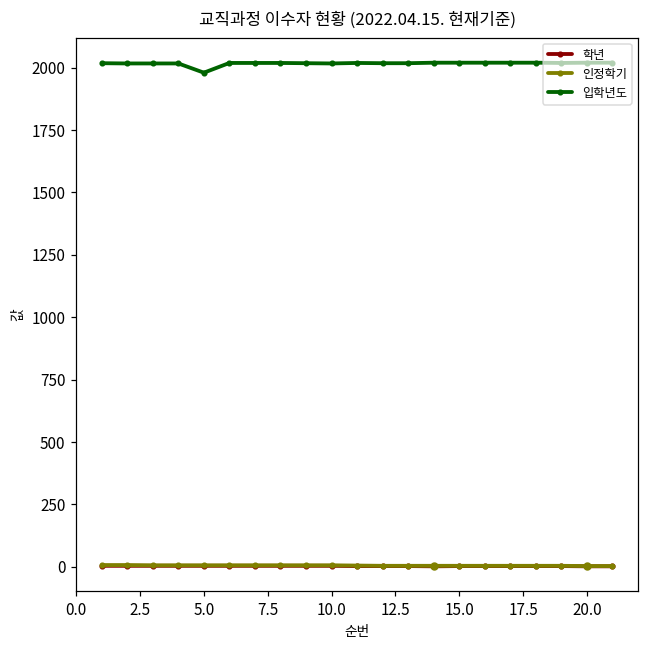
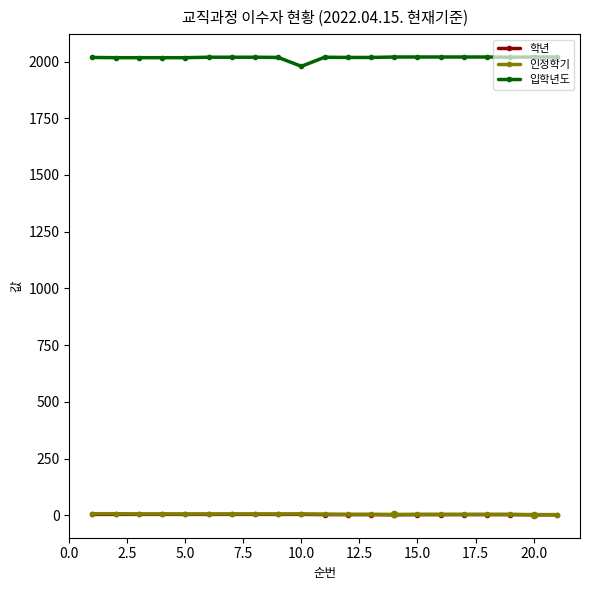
  {
    "입학년도": {
-     "5.0": 1980,
-     "10.0": 2020,
+     "5.0": 2020,
+     "10.0": 1980,
      "15.0": 2020
    }
  }
